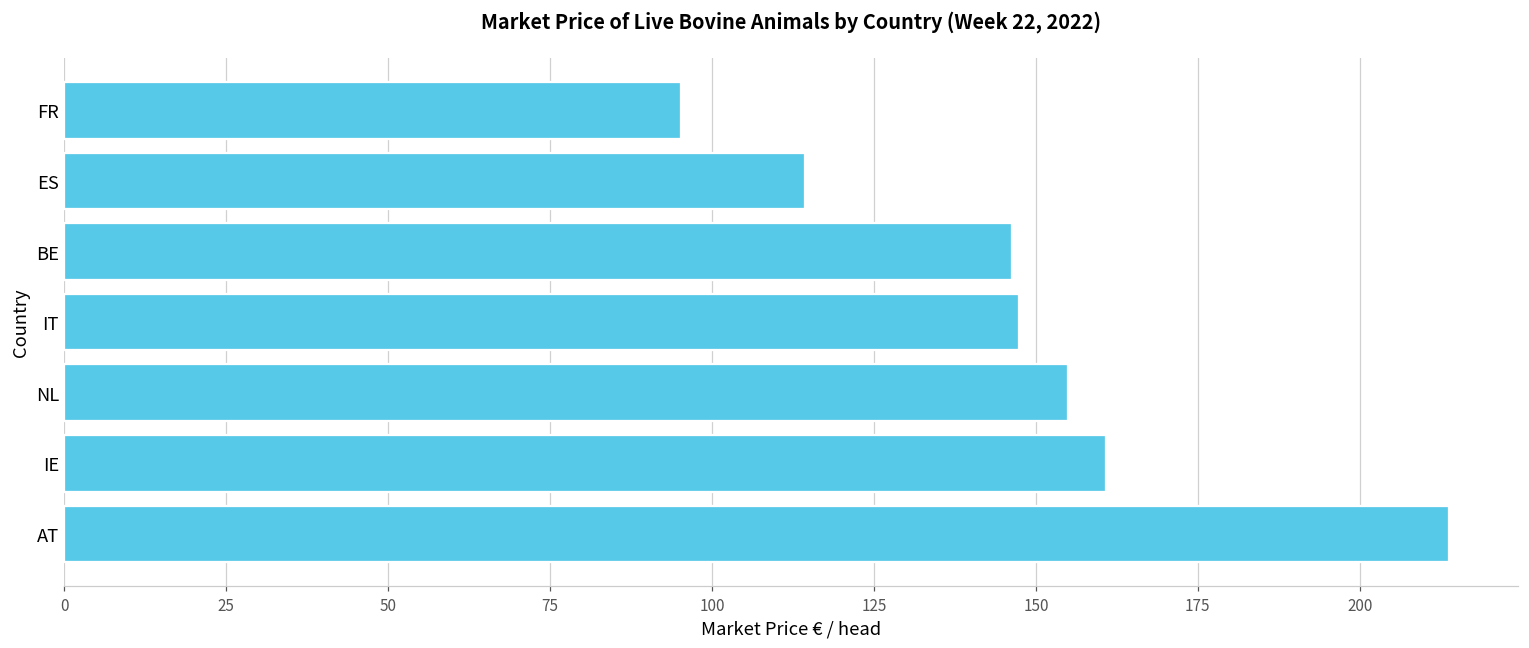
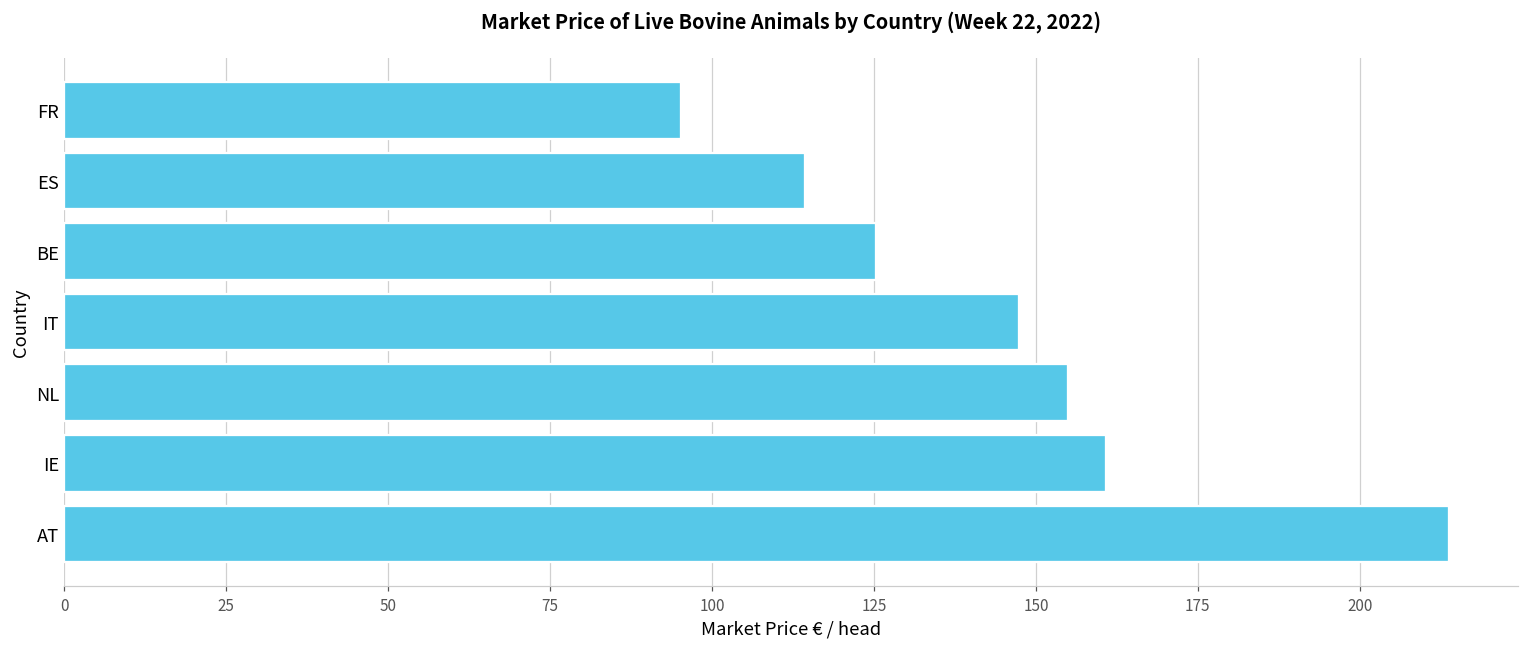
  {
    "FR": 95,
    "ES": 114,
-   "BE": 146,
+   "BE": 125,
    "IT": 147,
    "NL": 155,
    "IE": 161,
    "AT": 214
  }
